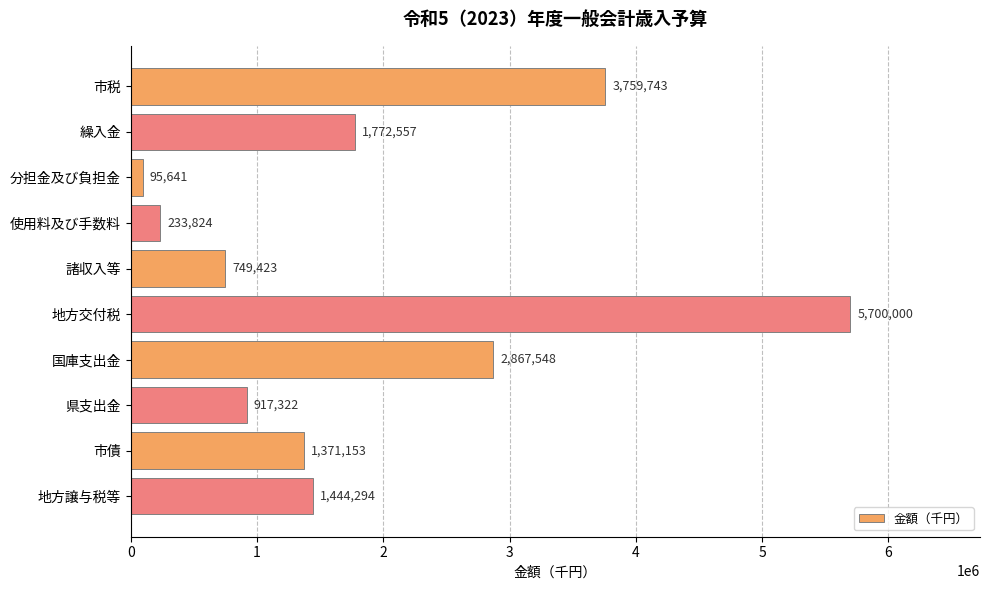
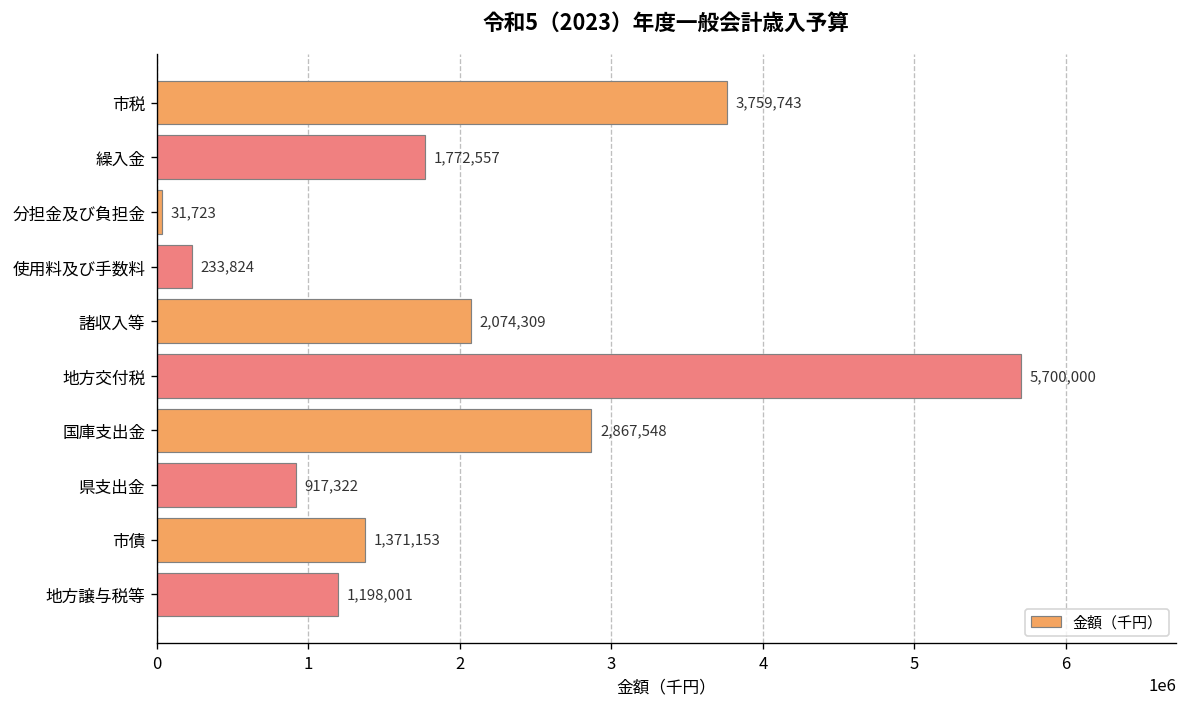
  {
    "市税": "3,759,743",
    "繰入金": "1,772,557",
-   "分担金及び負担金": "95,641",
+   "分担金及び負担金": "31,723",
    "使用料及び手数料": "233,824",
-   "諸収入等": "749,423",
+   "諸収入等": "2,074,309",
    "地方交付税": "5,700,000",
    "国庫支出金": "2,867,548",
    "県支出金": "917,322",
    "市債": "1,371,153",
-   "地方譲与税等": "1,444,294"
+   "地方譲与税等": "1,198,001"
  }
